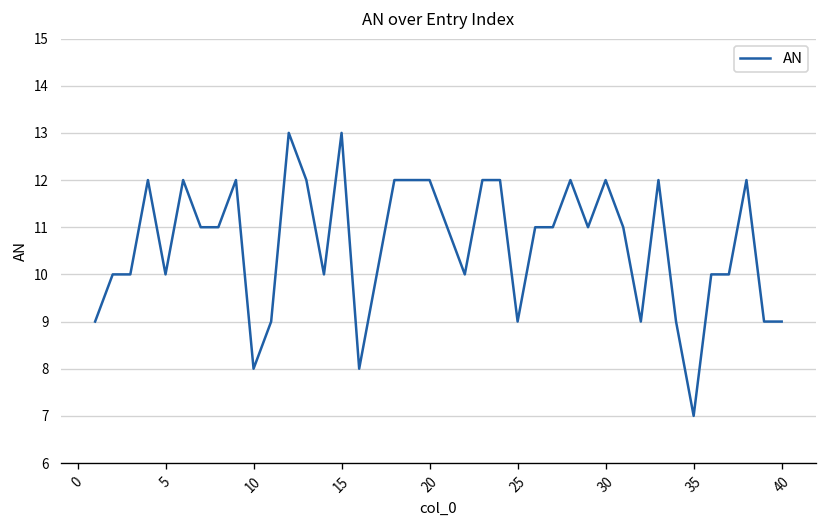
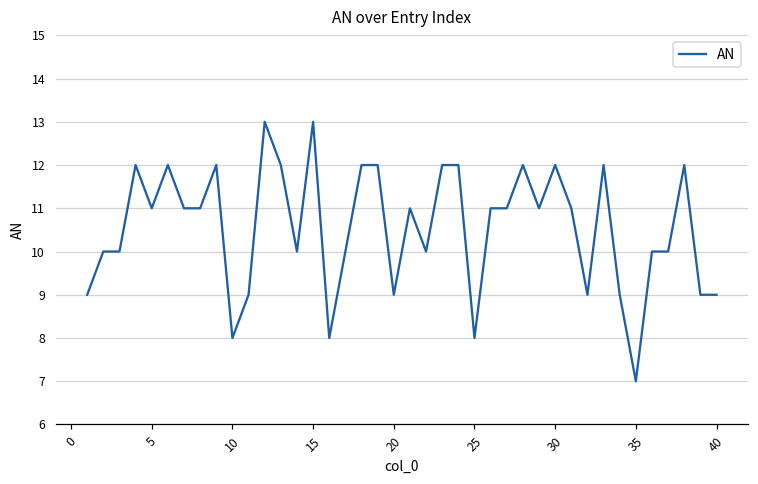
  {
-   "5": 10,
+   "5": 11,
    "10": 8,
    "15": 13,
-   "20": 12,
-   "25": 9,
+   "20": 9,
+   "25": 8,
    "30": 12,
    "35": 7,
    "40": 9
  }
